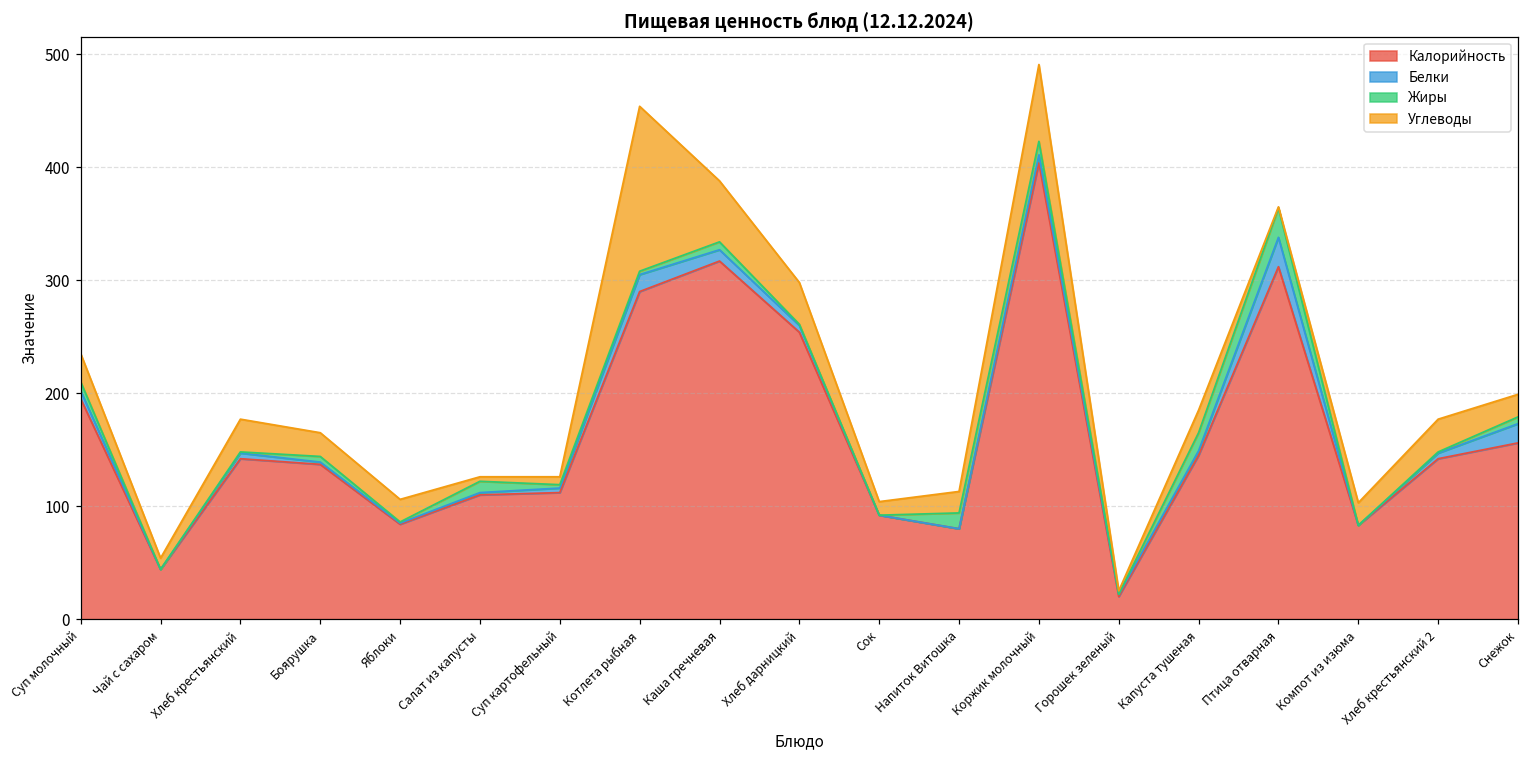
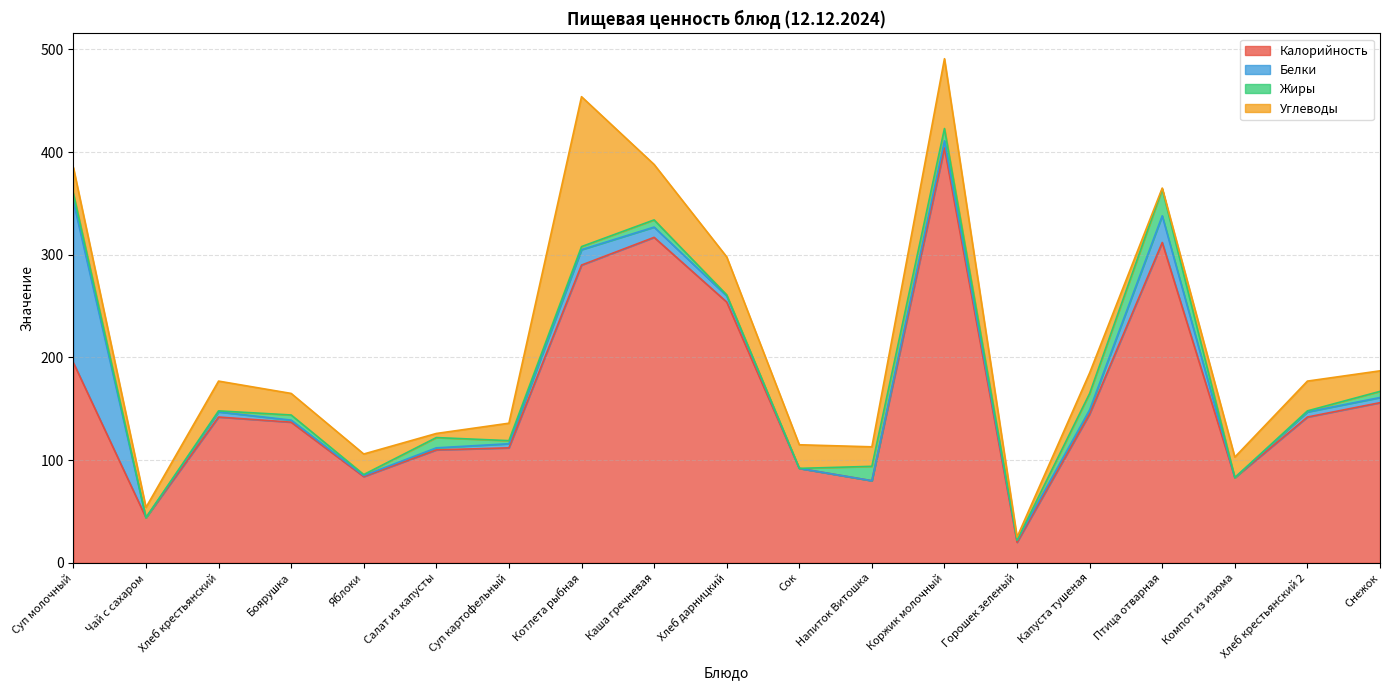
  {
    "Калорийность": {
      "Суп молочный": 195,
      "Хлеб крестьянский": 142,
      "Суп картофельный": 112,
      "Котлета рыбная": 290,
      "Каша гречневая": 317,
      "Хлеб дарницкий": 254,
      "Коржик молочный": 404,
      "Капуста тушеная": 145,
      "Птица отварная": 312,
      "Хлеб крестьянский 2": 142,
      "Снежок": 156
    },
    "Белки": {
-     "Суп молочный": 7,
+     "Суп молочный": 157,
      "Суп картофельный": 4,
      "Котлета рыбная": 15,
      "Каша гречневая": 10,
      "Коржик молочный": 7,
      "Капуста тушеная": 4,
      "Птица отварная": 26,
-     "Снежок": 17
+     "Снежок": 5
    },
    "Жиры": {
      "Суп молочный": 8,
      "Боярушка": 5,
      "Салат из капусты": 10,
      "Суп картофельный": 3,
      "Котлета рыбная": 3,
      "Каша гречневая": 7,
      "Напиток Витошка": 14,
      "Коржик молочный": 12,
      "Капуста тушеная": 16,
      "Снежок": 6
    },
    "Углеводы": {
      "Суп молочный": 25,
      "Чай с сахаром": 10,
      "Хлеб крестьянский": 29,
      "Боярушка": 21,
      "Яблоки": 20,
      "Салат из капусты": 4,
-     "Суп картофельный": 7,
+     "Суп картофельный": 17,
      "Котлета рыбная": 146,
      "Каша гречневая": 54,
      "Хлеб дарницкий": 37,
-     "Сок": 12,
+     "Сок": 23,
      "Напиток Витошка": 19,
      "Коржик молочный": 68,
      "Горошек зеленый": 3,
      "Капуста тушеная": 20,
      "Компот из изюма": 20,
      "Хлеб крестьянский 2": 29,
      "Снежок": 20
    }
  }
